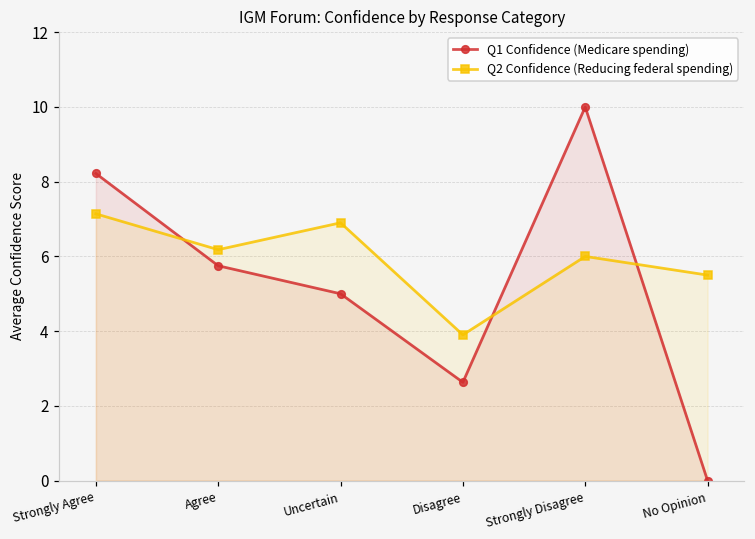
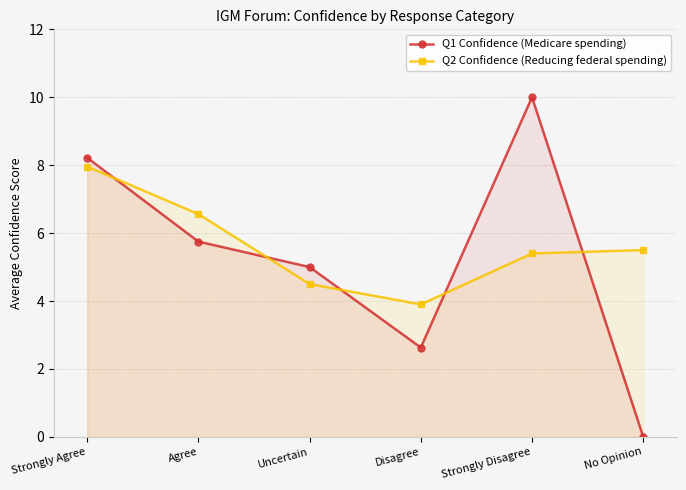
  {
    "Q1 Confidence (Medicare spending)": {
      "Strongly Agree": 8.2,
      "Agree": 5.8,
      "Uncertain": 5.0,
      "Disagree": 2.6,
      "Strongly Disagree": 10.0,
      "No Opinion": 0.0
    },
    "Q2 Confidence (Reducing federal spending)": {
-     "Strongly Agree": 7.1,
-     "Agree": 6.2,
-     "Uncertain": 6.9,
+     "Strongly Agree": 8.0,
+     "Agree": 6.6,
+     "Uncertain": 4.5,
      "Disagree": 3.9,
-     "Strongly Disagree": 6.0,
+     "Strongly Disagree": 5.4,
      "No Opinion": 5.5
    }
  }
